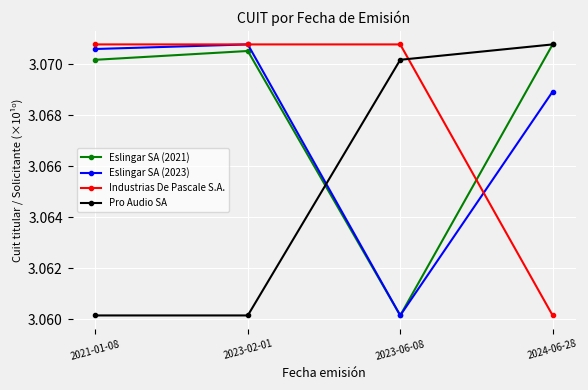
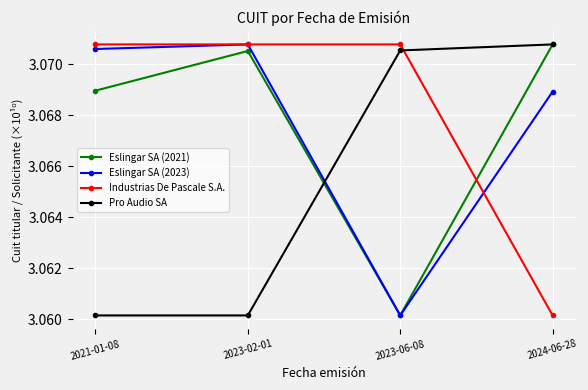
  {
    "Eslingar SA (2021)": {
-     "2021-01-08": 3.0702,
+     "2021-01-08": 3.0690,
      "2023-02-01": 3.0705
    },
    "Eslingar SA (2023)": {
      "2021-01-08": 3.0706,
      "2024-06-28": 3.0689
    },
    "Industrias De Pascale S.A.": {
      "2021-01-08": 3.0708,
      "2023-06-08": 3.0708,
      "2024-06-28": 3.0602
    },
    "Pro Audio SA": {
      "2021-01-08": 3.0602,
      "2023-02-01": 3.0602,
-     "2023-06-08": 3.0702
+     "2023-06-08": 3.0705
    }
  }
